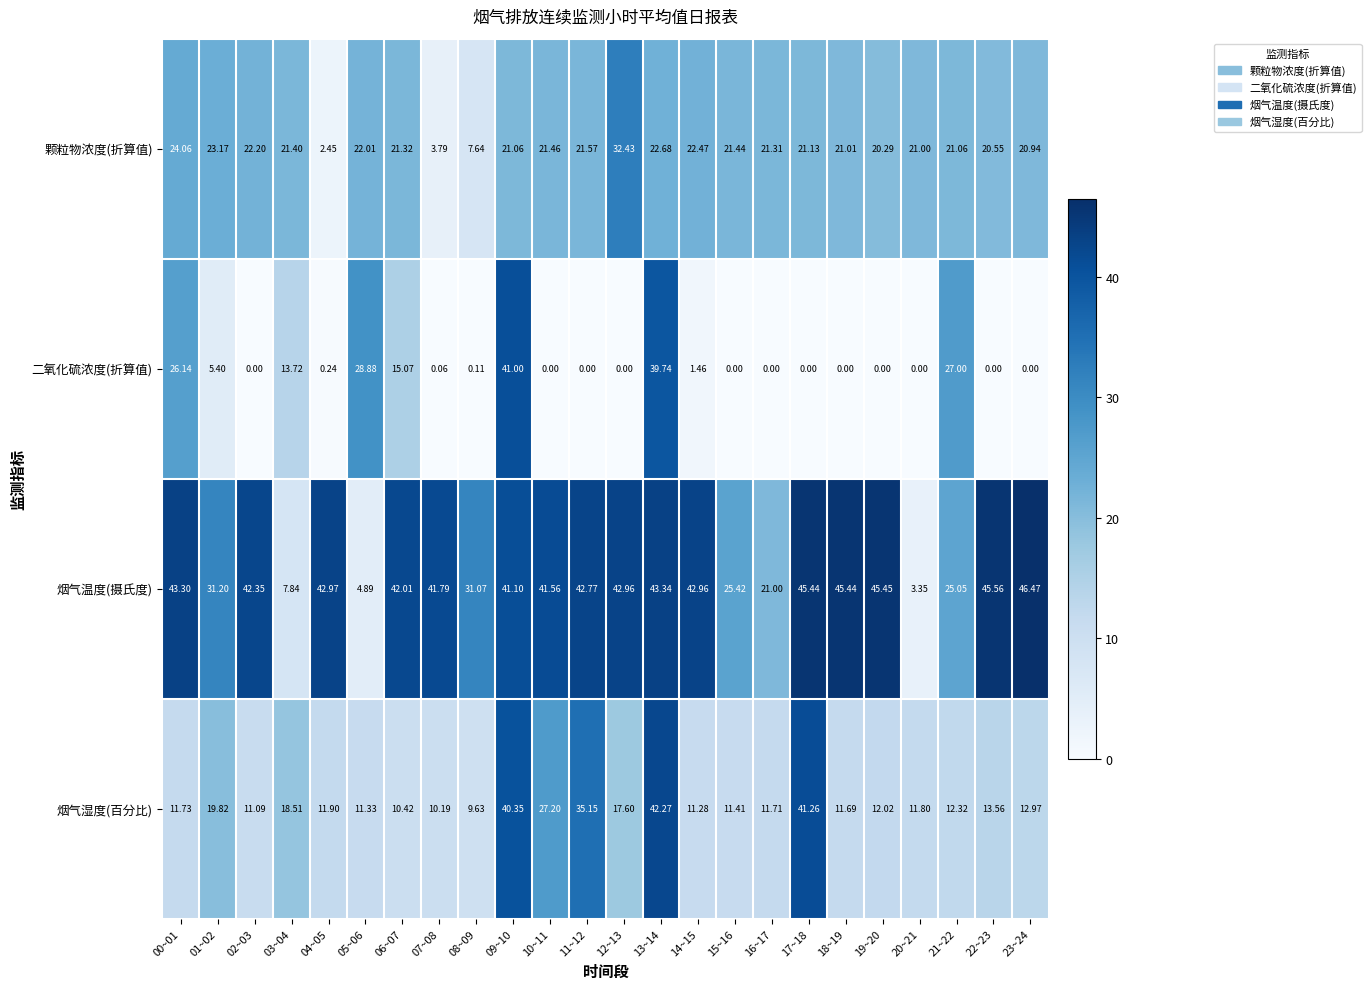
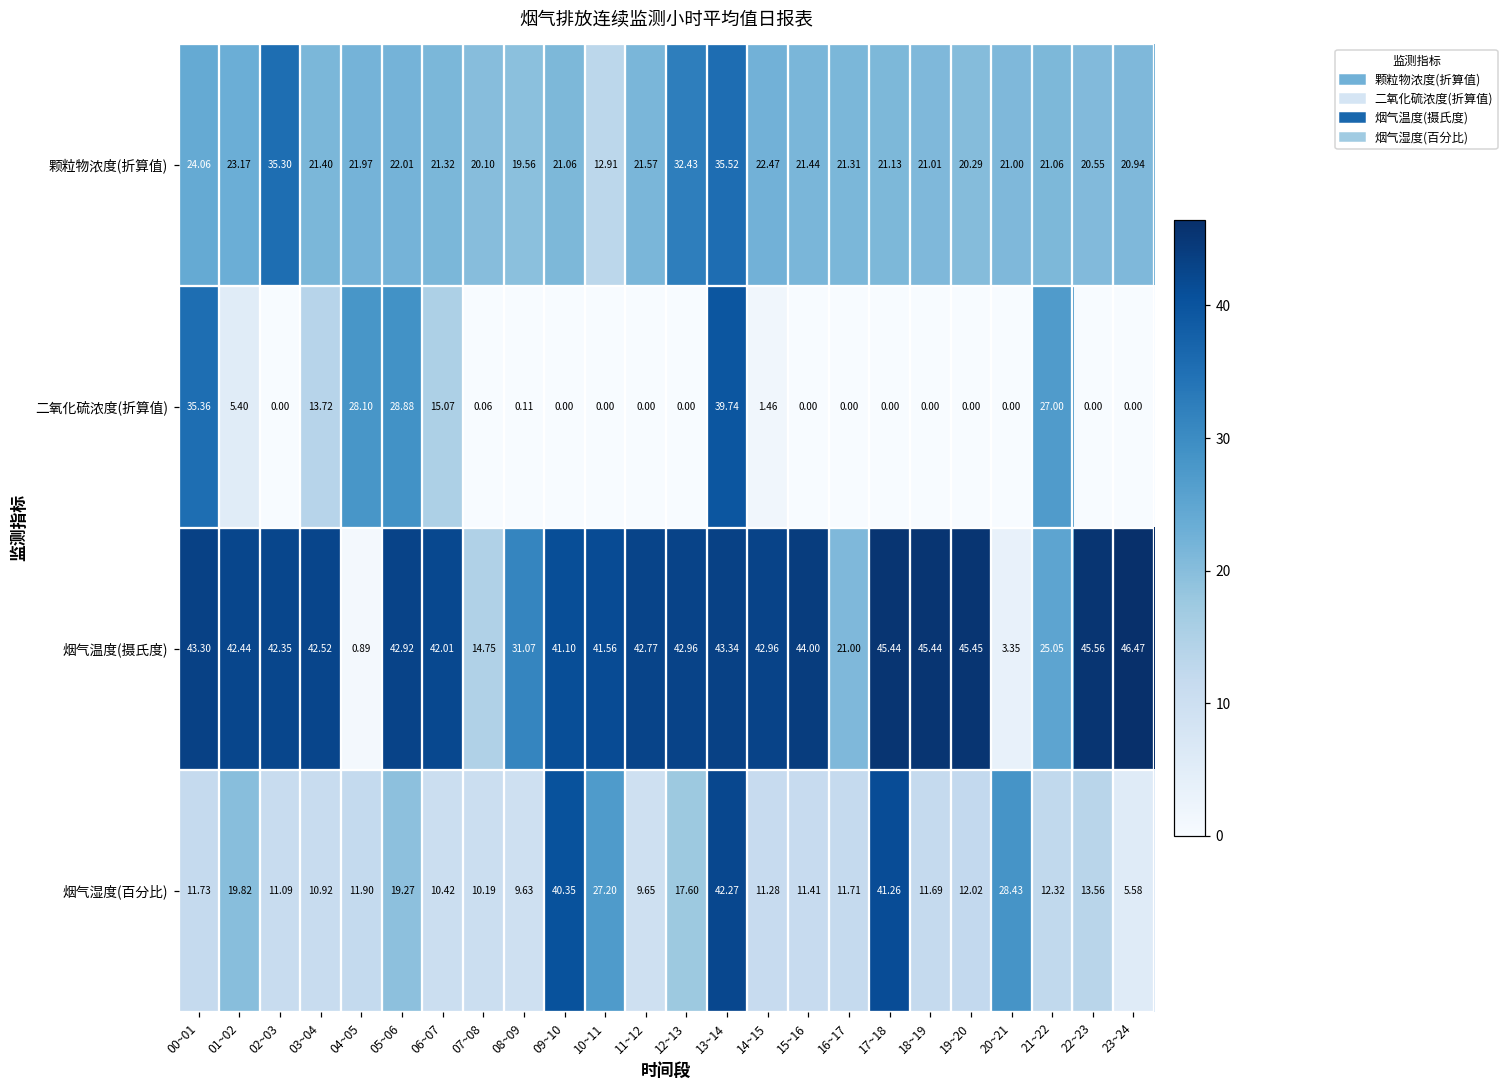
  {
    "颗粒物浓度(折算值)": {
      "00~01": 24.06,
      "01~02": 23.17,
-     "02~03": 22.20,
+     "02~03": 35.30,
      "03~04": 21.40,
-     "04~05": 2.45,
+     "04~05": 21.97,
      "05~06": 22.01,
      "06~07": 21.32,
-     "07~08": 3.79,
-     "08~09": 7.64,
+     "07~08": 20.10,
+     "08~09": 19.56,
      "09~10": 21.06,
-     "10~11": 21.46,
+     "10~11": 12.91,
      "11~12": 21.57,
      "12~13": 32.43,
-     "13~14": 22.68,
+     "13~14": 35.52,
      "14~15": 22.47,
      "15~16": 21.44,
      "16~17": 21.31,
      "17~18": 21.13,
      "18~19": 21.01,
      "19~20": 20.29,
      "20~21": 21.00,
      "21~22": 21.06,
      "22~23": 20.55,
      "23~24": 20.94
    },
    "二氧化硫浓度(折算值)": {
-     "00~01": 26.14,
+     "00~01": 35.36,
      "01~02": 5.40,
      "02~03": 0.00,
      "03~04": 13.72,
-     "04~05": 0.24,
+     "04~05": 28.10,
      "05~06": 28.88,
      "06~07": 15.07,
      "07~08": 0.06,
      "08~09": 0.11,
-     "09~10": 41.00,
+     "09~10": 0.00,
      "10~11": 0.00,
      "11~12": 0.00,
      "12~13": 0.00,
      "13~14": 39.74,
      "14~15": 1.46,
      "15~16": 0.00,
      "16~17": 0.00,
      "17~18": 0.00,
      "18~19": 0.00,
      "19~20": 0.00,
      "20~21": 0.00,
      "21~22": 27.00,
      "22~23": 0.00,
      "23~24": 0.00
    },
    "烟气温度(摄氏度)": {
      "00~01": 43.30,
-     "01~02": 31.20,
+     "01~02": 42.44,
      "02~03": 42.35,
-     "03~04": 7.84,
-     "04~05": 42.97,
-     "05~06": 4.89,
+     "03~04": 42.52,
+     "04~05": 0.89,
+     "05~06": 42.92,
      "06~07": 42.01,
-     "07~08": 41.79,
+     "07~08": 14.75,
      "08~09": 31.07,
      "09~10": 41.10,
      "10~11": 41.56,
      "11~12": 42.77,
      "12~13": 42.96,
      "13~14": 43.34,
      "14~15": 42.96,
-     "15~16": 25.42,
+     "15~16": 44.00,
      "16~17": 21.00,
      "17~18": 45.44,
      "18~19": 45.44,
      "19~20": 45.45,
      "20~21": 3.35,
      "21~22": 25.05,
      "22~23": 45.56,
      "23~24": 46.47
    },
    "烟气湿度(百分比)": {
      "00~01": 11.73,
      "01~02": 19.82,
      "02~03": 11.09,
-     "03~04": 18.51,
+     "03~04": 10.92,
      "04~05": 11.90,
-     "05~06": 11.33,
+     "05~06": 19.27,
      "06~07": 10.42,
      "07~08": 10.19,
      "08~09": 9.63,
      "09~10": 40.35,
      "10~11": 27.20,
-     "11~12": 35.15,
+     "11~12": 9.65,
      "12~13": 17.60,
      "13~14": 42.27,
      "14~15": 11.28,
      "15~16": 11.41,
      "16~17": 11.71,
      "17~18": 41.26,
      "18~19": 11.69,
      "19~20": 12.02,
-     "20~21": 11.80,
+     "20~21": 28.43,
      "21~22": 12.32,
      "22~23": 13.56,
-     "23~24": 12.97
+     "23~24": 5.58
    }
  }
